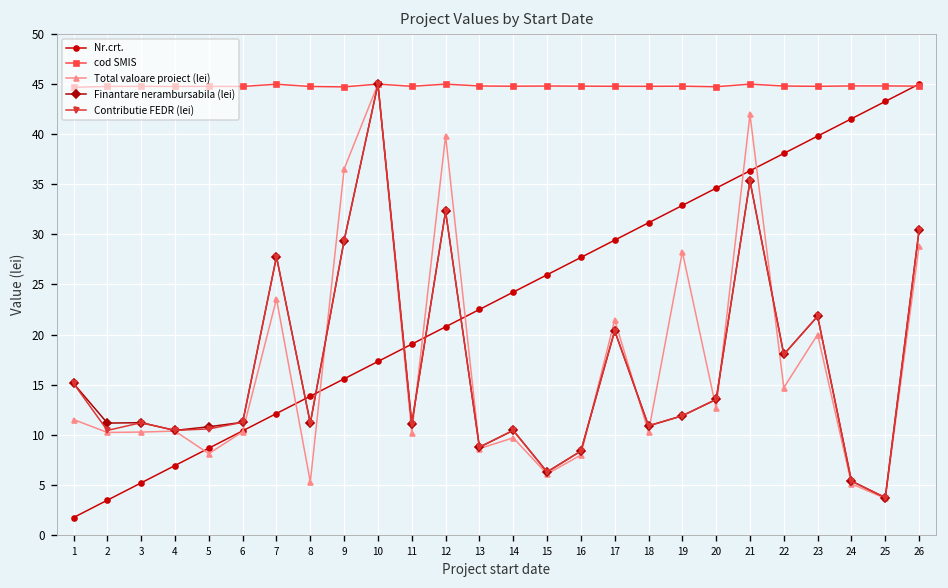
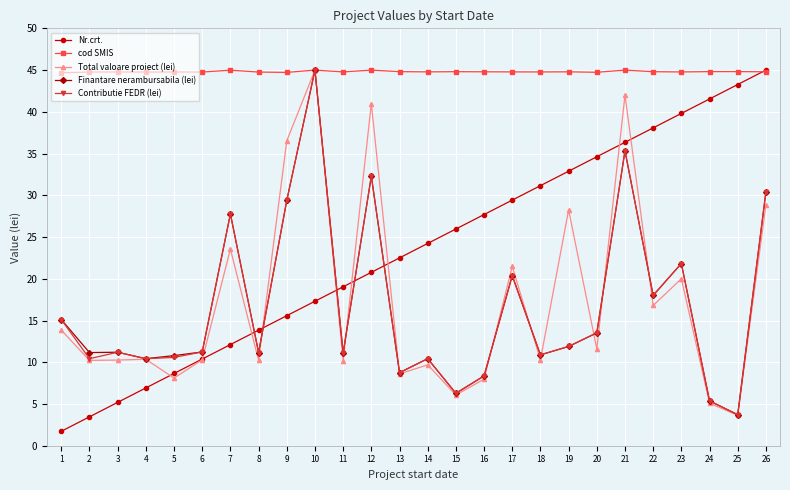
  {
    "Total valoare proiect (lei)": {
-     "1": 12,
+     "1": 14,
      "3": 10,
      "5": 8,
      "7": 24,
-     "8": 5,
+     "8": 10,
      "9": 37,
      "11": 10,
-     "12": 40,
+     "12": 41,
      "14": 10,
      "16": 8,
      "17": 21,
      "18": 10,
      "19": 28,
-     "20": 13,
+     "20": 12,
      "21": 42,
-     "22": 15,
+     "22": 17,
      "23": 20,
      "26": 29
    }
  }
